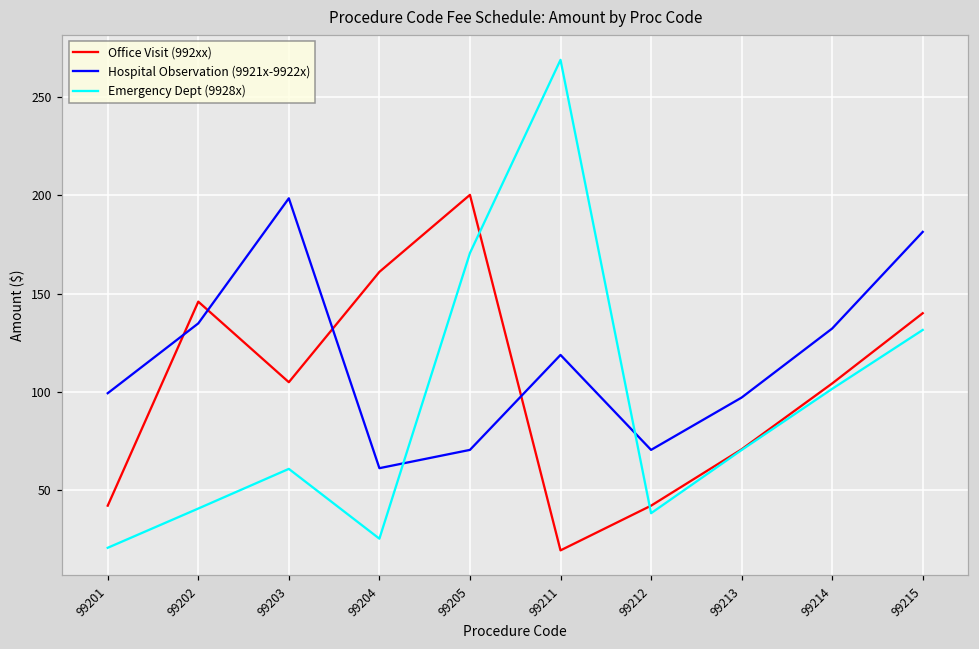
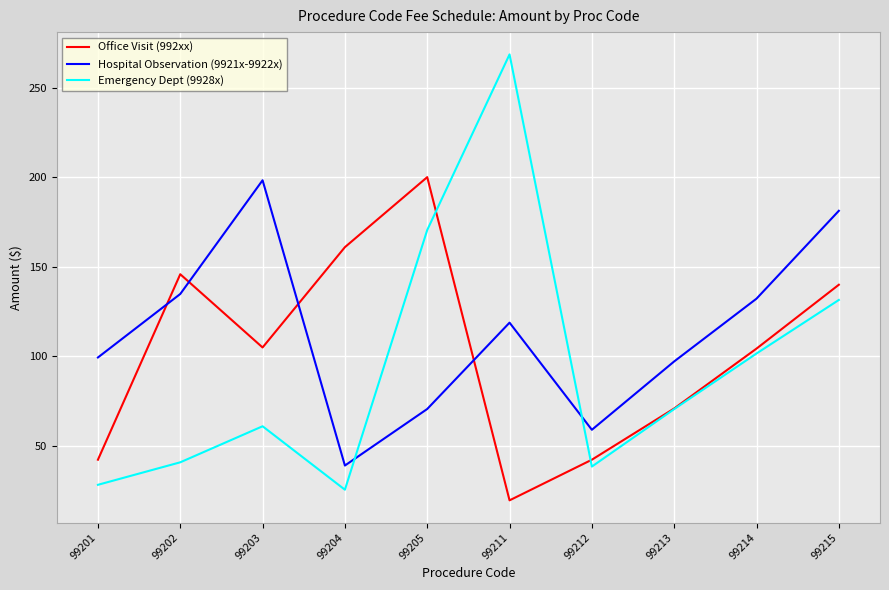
  {
    "Office Visit (992xx)": {
      "99201": 42,
      "99202": 146,
      "99203": 105,
      "99204": 161,
      "99205": 200,
      "99211": 19,
      "99212": 42,
      "99214": 104,
      "99215": 140
    },
    "Hospital Observation (9921x-9922x)": {
      "99201": 99,
      "99202": 135,
      "99203": 198,
-     "99204": 61,
+     "99204": 39,
      "99205": 71,
      "99211": 119,
-     "99212": 71,
+     "99212": 59,
      "99213": 97,
      "99214": 132,
      "99215": 181
    },
    "Emergency Dept (9928x)": {
-     "99201": 21,
+     "99201": 28,
      "99202": 41,
      "99203": 61,
      "99204": 25,
      "99205": 171,
      "99211": 269,
      "99212": 38,
      "99214": 102,
      "99215": 132
    }
  }
